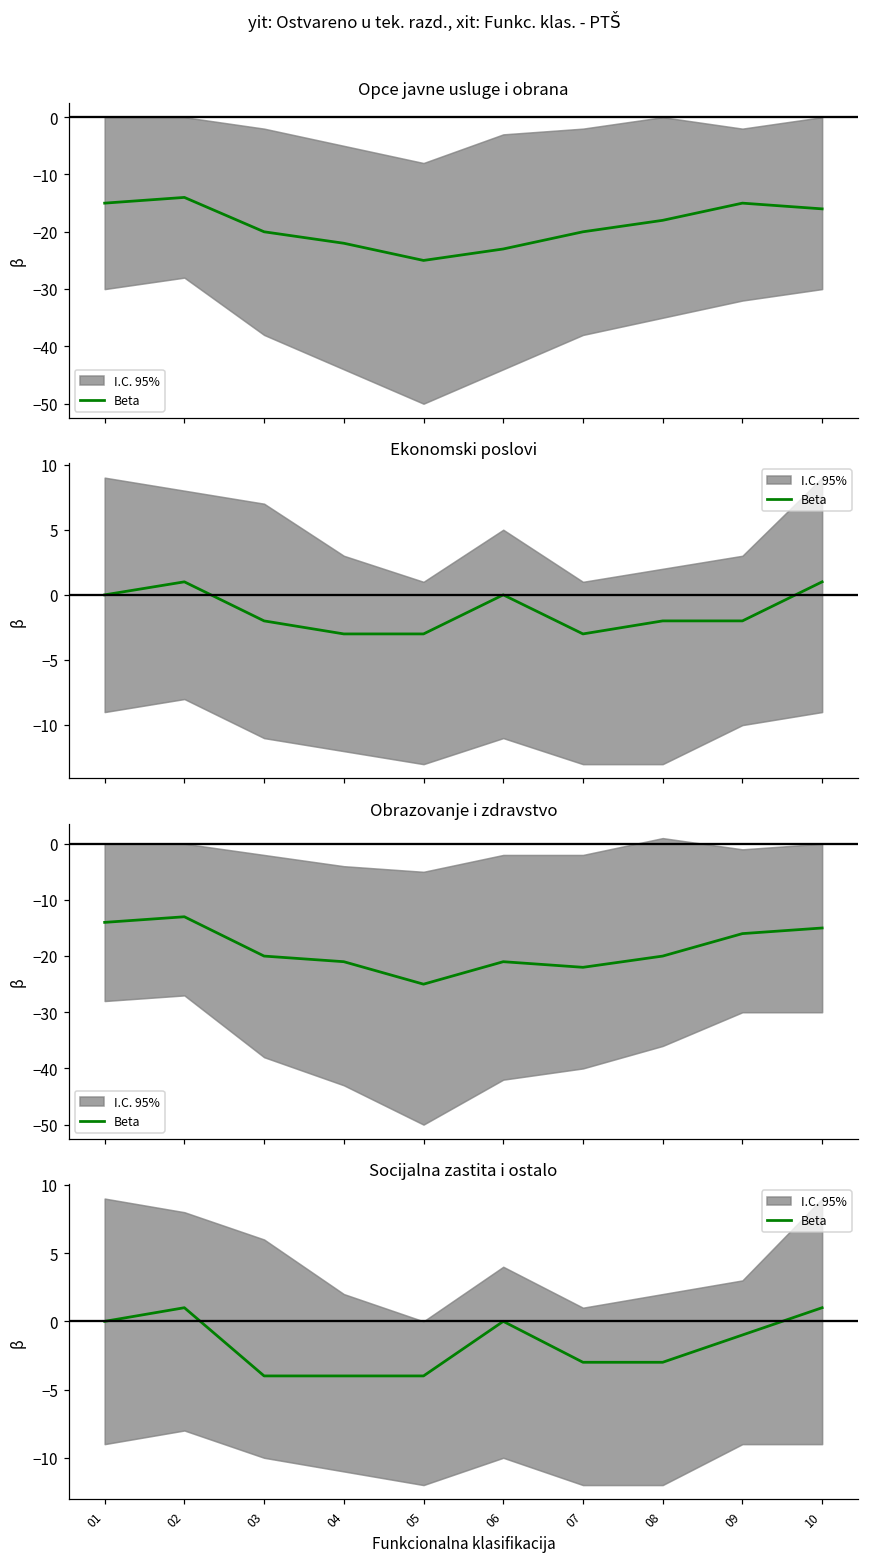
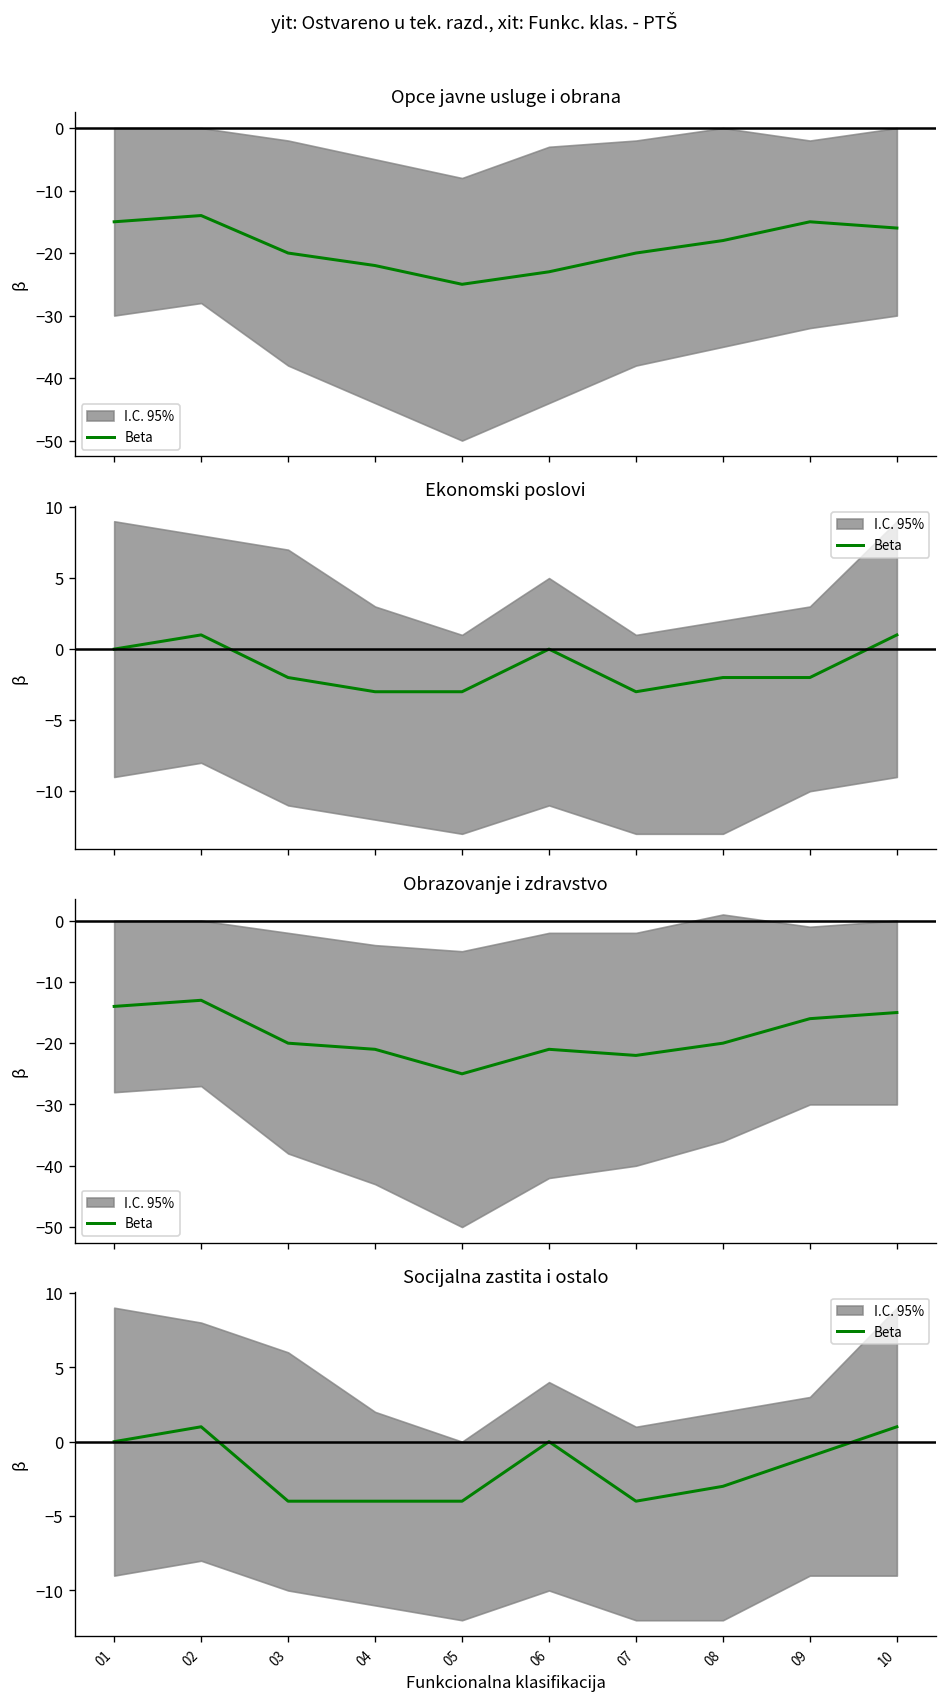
  {
    "Socijalna zastita i ostalo": {
      "Beta": {
        "01": 0,
        "02": 1,
        "03": -4,
        "04": -4,
        "05": -4,
        "06": 0,
-       "07": -3,
+       "07": -4,
        "08": -3,
        "09": -1,
        "10": 1
      }
    }
  }
